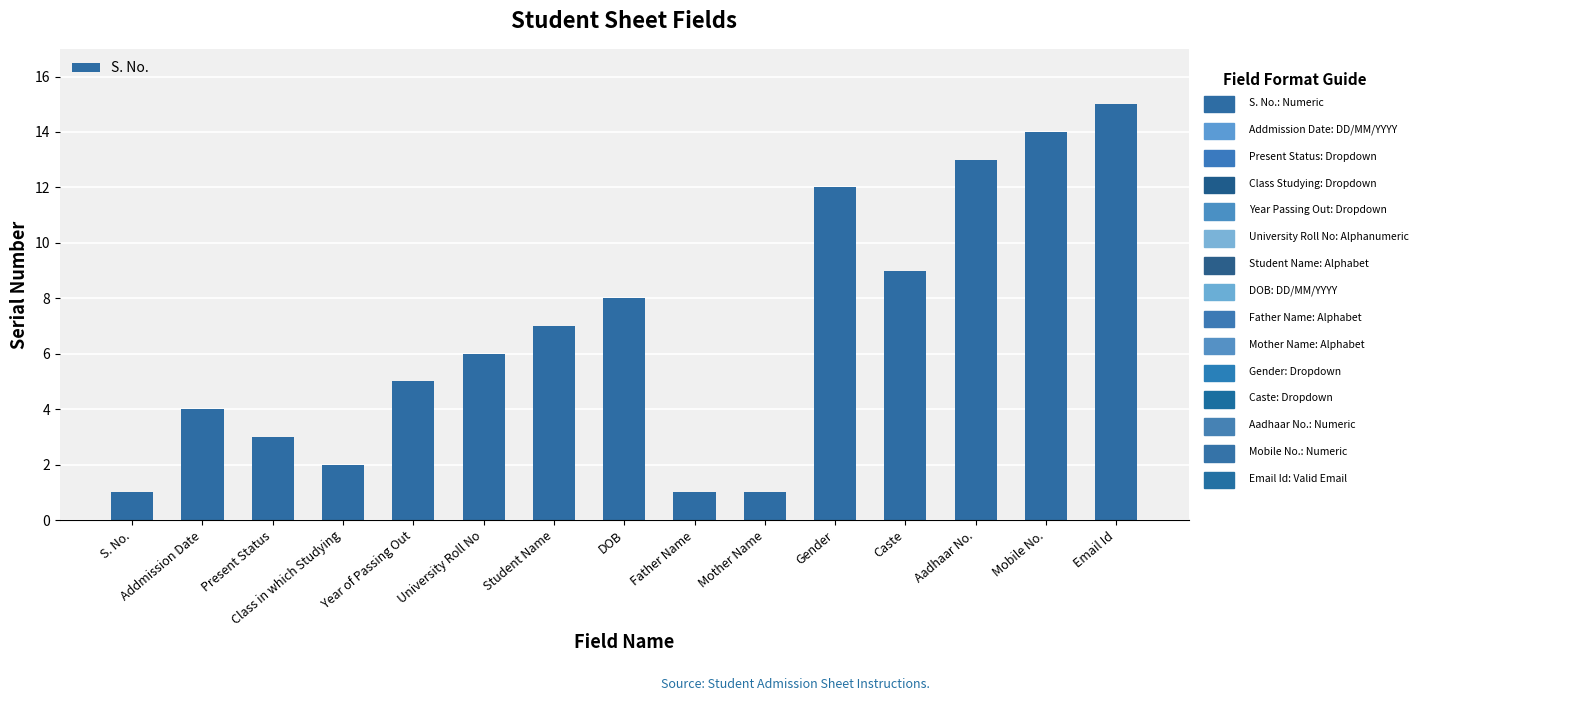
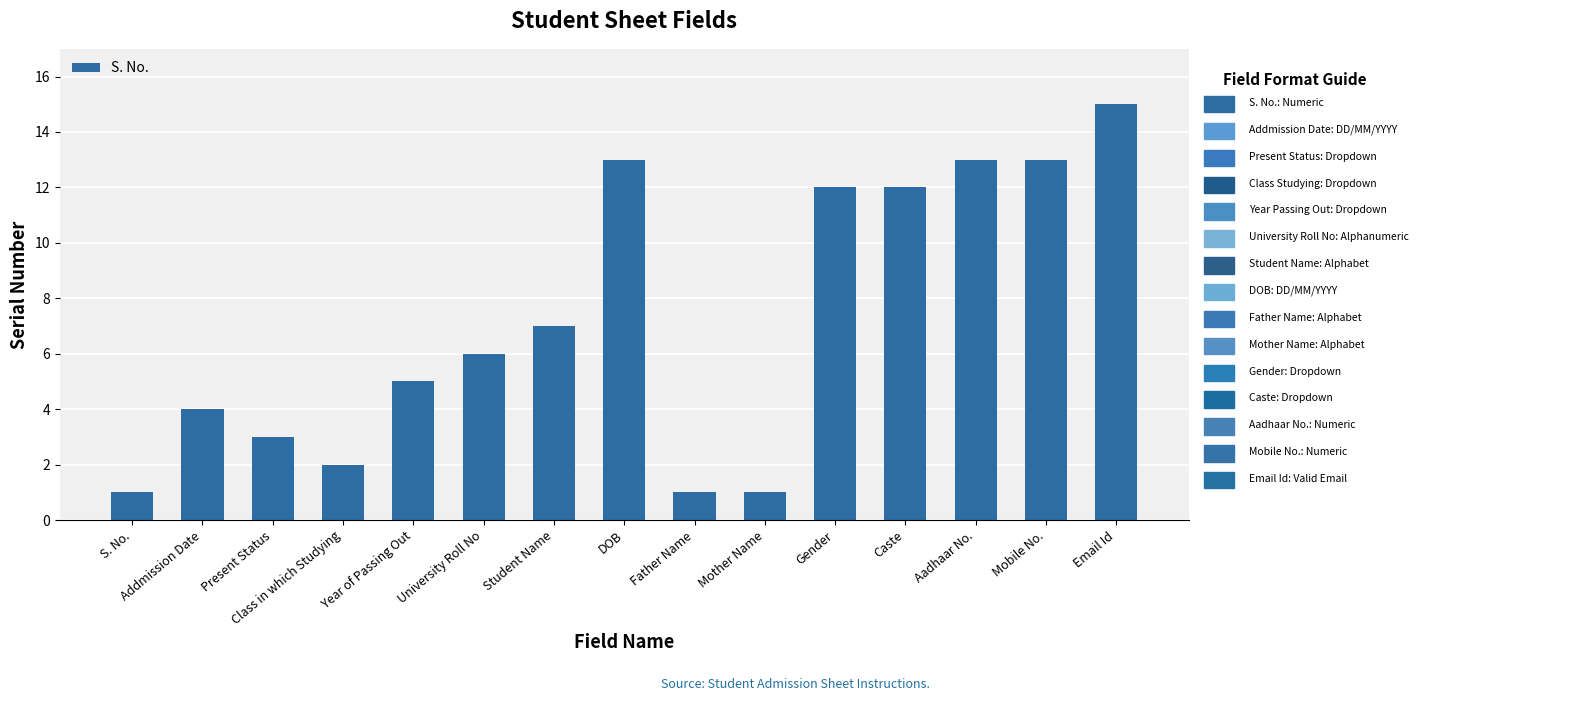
  {
    "S. No.": 1,
    "Addmission Date": 4,
    "Present Status": 3,
    "Class in which Studying": 2,
    "Year of Passing Out": 5,
    "University Roll No": 6,
    "Student Name": 7,
-   "DOB": 8,
+   "DOB": 13,
    "Father Name": 1,
    "Mother Name": 1,
    "Gender": 12,
-   "Caste": 9,
+   "Caste": 12,
    "Aadhaar No.": 13,
-   "Mobile No.": 14,
+   "Mobile No.": 13,
    "Email Id": 15
  }
